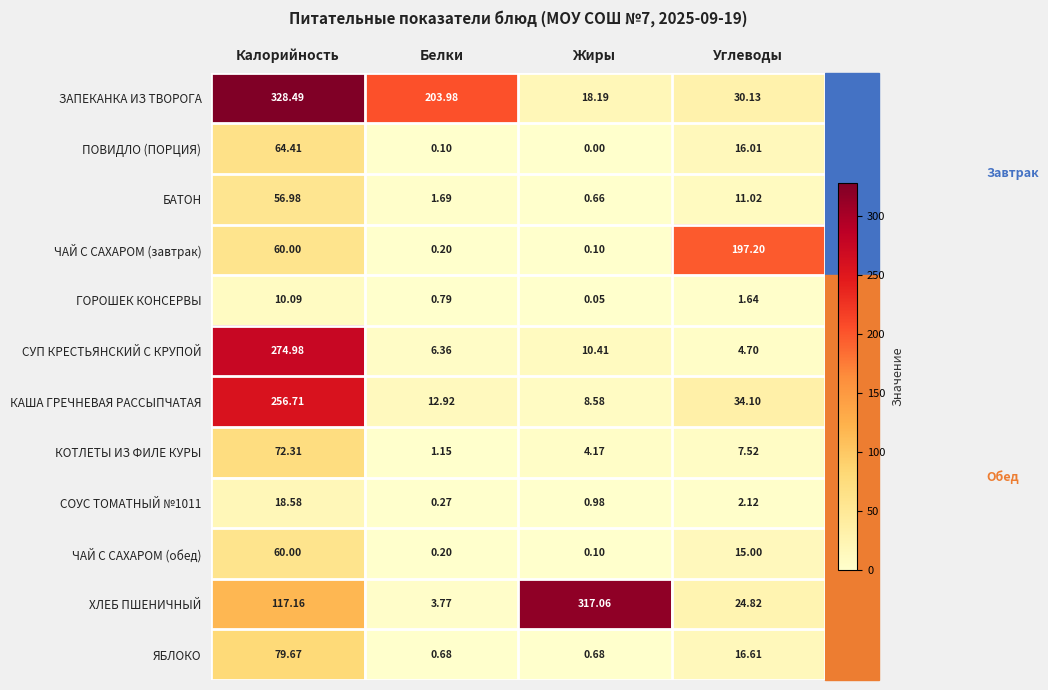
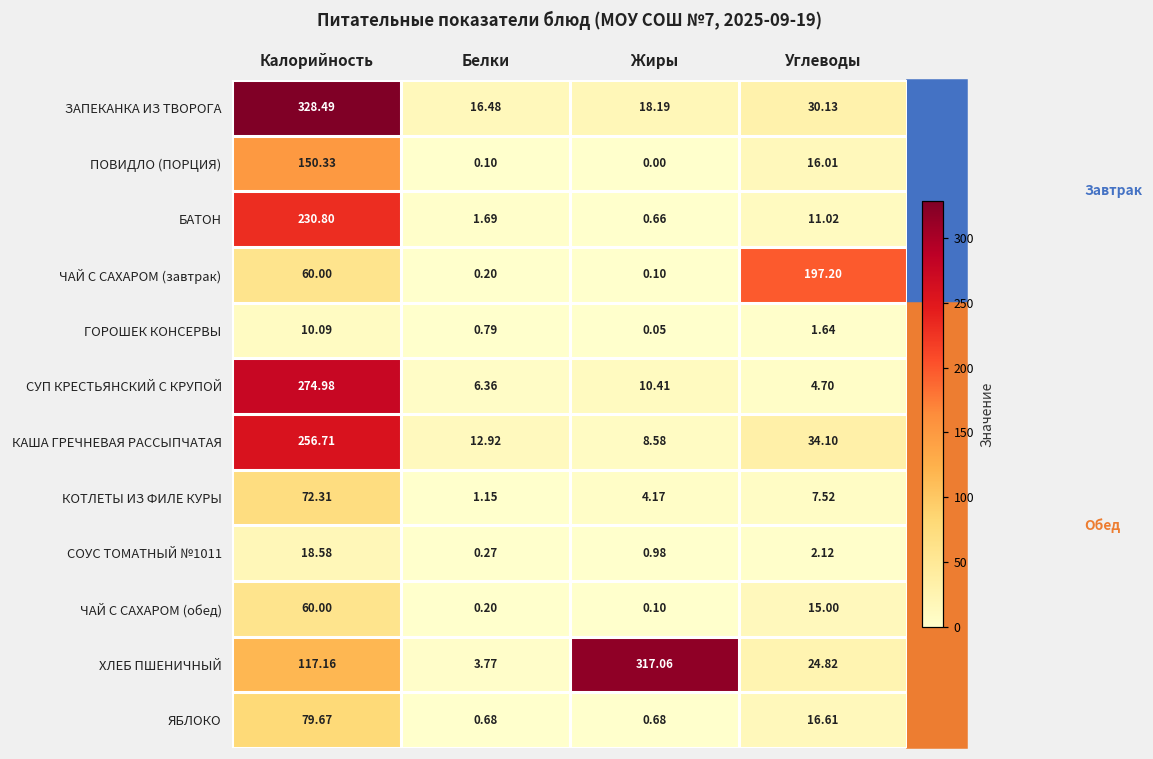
  {
    "ЗАПЕКАНКА ИЗ ТВОРОГА": {
      "Калорийность": 328.49,
-     "Белки": 203.98,
+     "Белки": 16.48,
      "Жиры": 18.19,
      "Углеводы": 30.13
    },
    "ПОВИДЛО (ПОРЦИЯ)": {
-     "Калорийность": 64.41,
+     "Калорийность": 150.33,
      "Белки": 0.10,
      "Жиры": 0.00,
      "Углеводы": 16.01
    },
    "БАТОН": {
-     "Калорийность": 56.98,
+     "Калорийность": 230.80,
      "Белки": 1.69,
      "Жиры": 0.66,
      "Углеводы": 11.02
    },
    "ЧАЙ С САХАРОМ (завтрак)": {
      "Калорийность": 60.00,
      "Белки": 0.20,
      "Жиры": 0.10,
      "Углеводы": 197.20
    },
    "ГОРОШЕК КОНСЕРВЫ": {
      "Калорийность": 10.09,
      "Белки": 0.79,
      "Жиры": 0.05,
      "Углеводы": 1.64
    },
    "СУП КРЕСТЬЯНСКИЙ С КРУПОЙ": {
      "Калорийность": 274.98,
      "Белки": 6.36,
      "Жиры": 10.41,
      "Углеводы": 4.70
    },
    "КАША ГРЕЧНЕВАЯ РАССЫПЧАТАЯ": {
      "Калорийность": 256.71,
      "Белки": 12.92,
      "Жиры": 8.58,
      "Углеводы": 34.10
    },
    "КОТЛЕТЫ ИЗ ФИЛЕ КУРЫ": {
      "Калорийность": 72.31,
      "Белки": 1.15,
      "Жиры": 4.17,
      "Углеводы": 7.52
    },
    "СОУС ТОМАТНЫЙ №1011": {
      "Калорийность": 18.58,
      "Белки": 0.27,
      "Жиры": 0.98,
      "Углеводы": 2.12
    },
    "ЧАЙ С САХАРОМ (обед)": {
      "Калорийность": 60.00,
      "Белки": 0.20,
      "Жиры": 0.10,
      "Углеводы": 15.00
    },
    "ХЛЕБ ПШЕНИЧНЫЙ": {
      "Калорийность": 117.16,
      "Белки": 3.77,
      "Жиры": 317.06,
      "Углеводы": 24.82
    },
    "ЯБЛОКО": {
      "Калорийность": 79.67,
      "Белки": 0.68,
      "Жиры": 0.68,
      "Углеводы": 16.61
    }
  }
